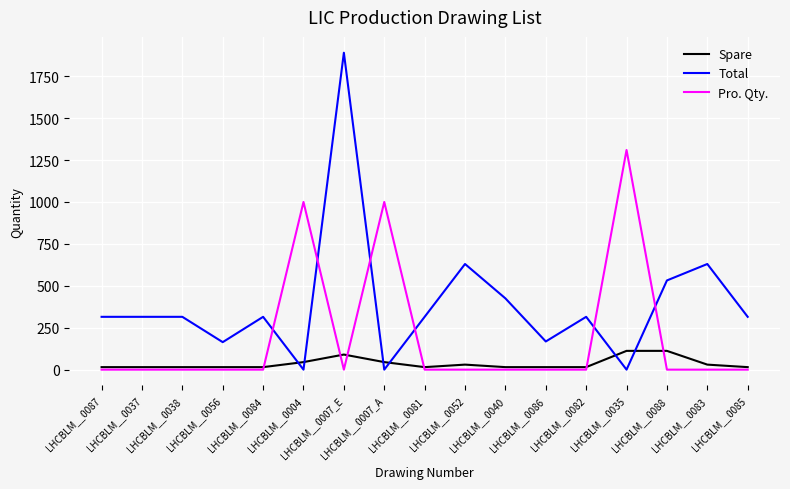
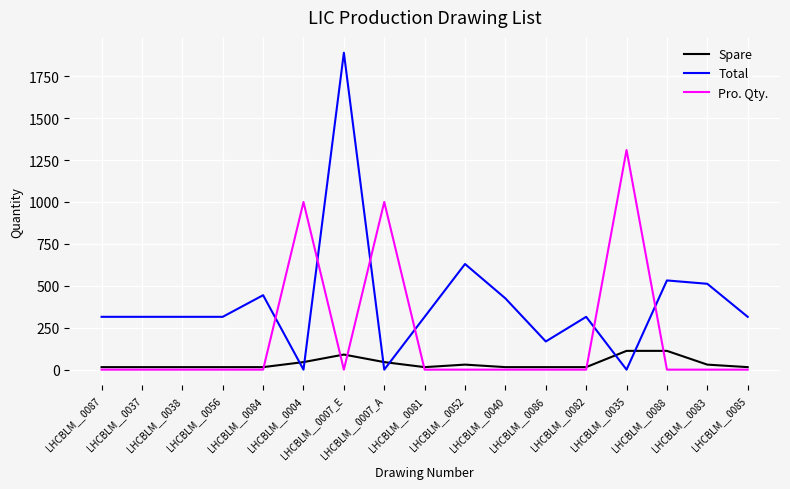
  {
    "Spare": {
      "LHCBLM__0004": 50,
      "LHCBLM__0007_E": 90,
      "LHCBLM__0007_A": 50,
      "LHCBLM__0052": 30,
      "LHCBLM__0035": 110,
      "LHCBLM__0088": 110,
      "LHCBLM__0083": 30
    },
    "Total": {
      "LHCBLM__0087": 320,
      "LHCBLM__0037": 320,
      "LHCBLM__0038": 320,
-     "LHCBLM__0056": 160,
-     "LHCBLM__0084": 320,
+     "LHCBLM__0056": 320,
+     "LHCBLM__0084": 440,
      "LHCBLM__0004": 0,
      "LHCBLM__0007_E": 1890,
      "LHCBLM__0007_A": 0,
      "LHCBLM__0081": 320,
      "LHCBLM__0052": 630,
      "LHCBLM__0040": 430,
      "LHCBLM__0086": 170,
      "LHCBLM__0082": 320,
      "LHCBLM__0035": 0,
      "LHCBLM__0088": 530,
-     "LHCBLM__0083": 630,
+     "LHCBLM__0083": 510,
      "LHCBLM__0085": 320
    },
    "Pro. Qty.": {
      "LHCBLM__0004": 1000,
      "LHCBLM__0007_E": 0,
      "LHCBLM__0007_A": 1000,
      "LHCBLM__0052": 0,
      "LHCBLM__0035": 1310,
      "LHCBLM__0088": 0,
      "LHCBLM__0083": 0
    }
  }
